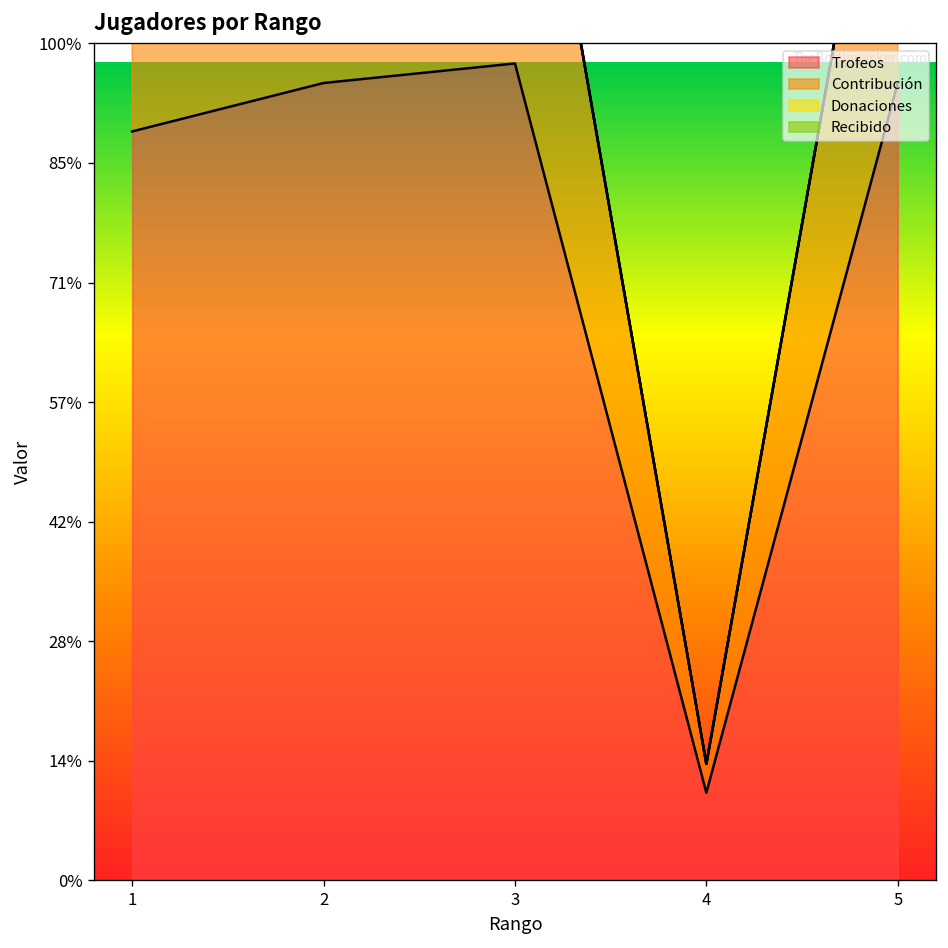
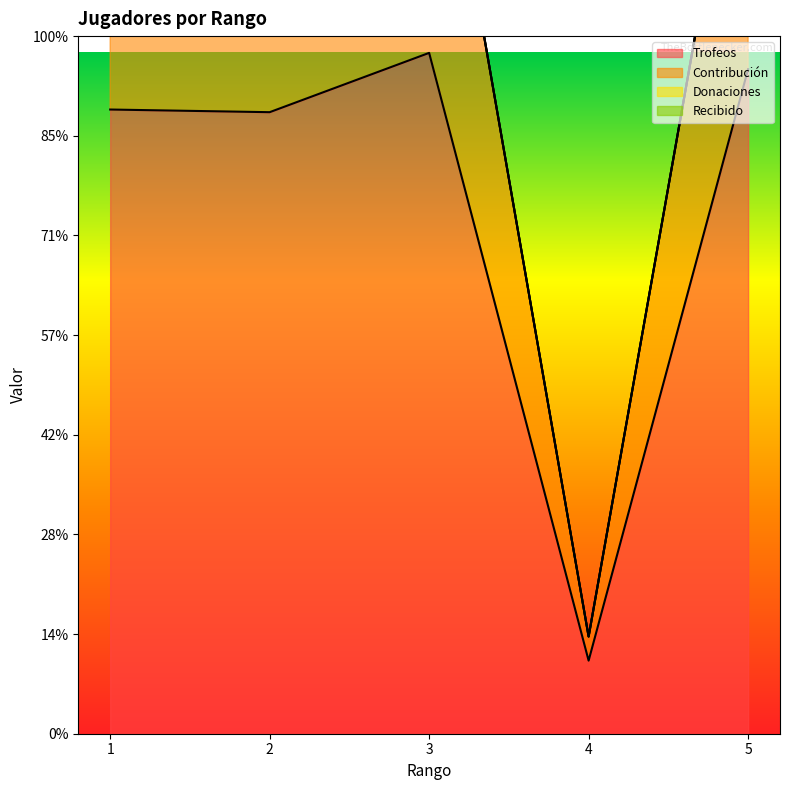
  {
    "Trofeos": {
      "1": "89%",
-     "2": "95%",
+     "2": "89%",
      "3": "98%",
      "4": "10%"
    }
  }
